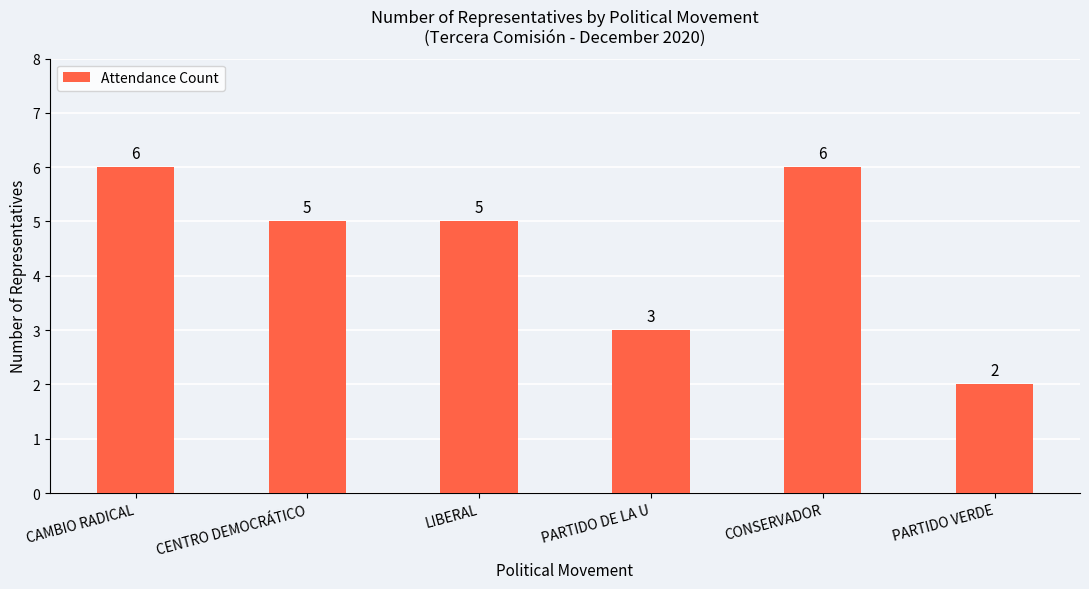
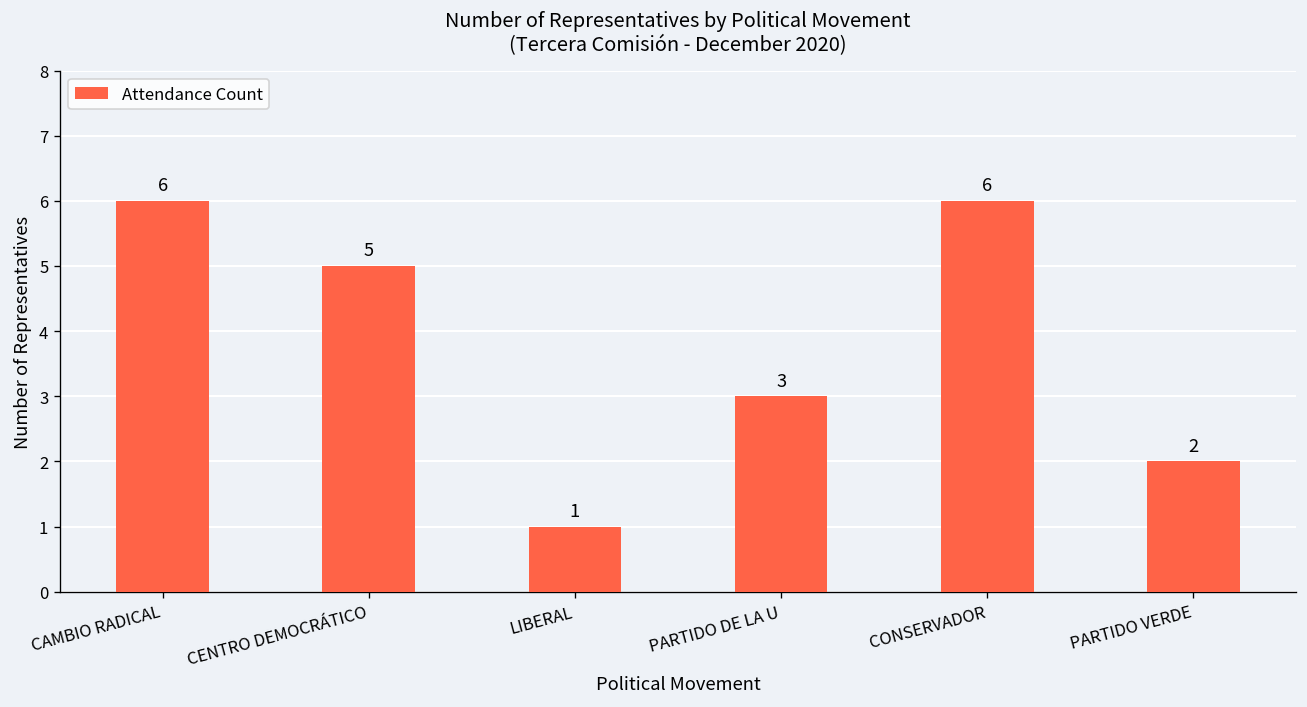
  {
    "CAMBIO RADICAL": 6,
    "CENTRO DEMOCRÁTICO": 5,
-   "LIBERAL": 5,
+   "LIBERAL": 1,
    "PARTIDO DE LA U": 3,
    "CONSERVADOR": 6,
    "PARTIDO VERDE": 2
  }
